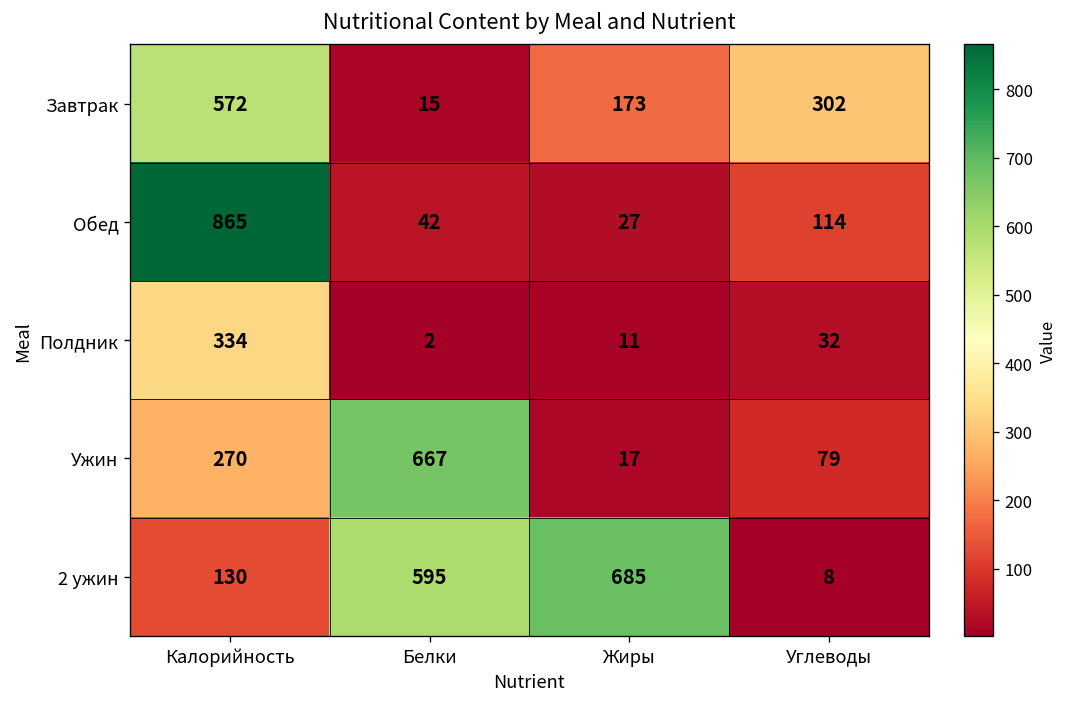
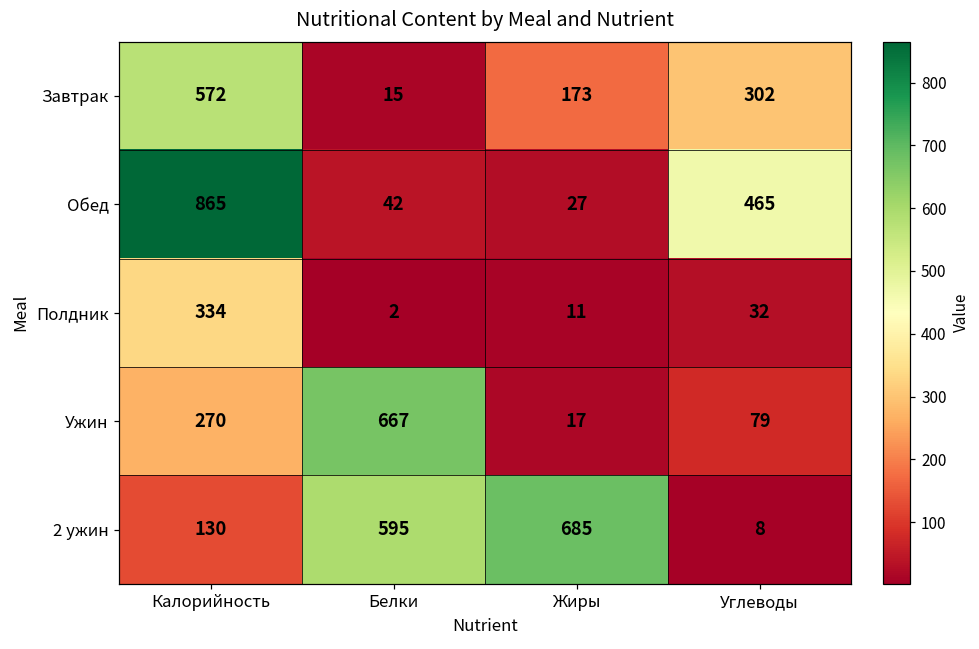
  {
    "Завтрак": {
      "Калорийность": 572,
      "Белки": 15,
      "Жиры": 173,
      "Углеводы": 302
    },
    "Обед": {
      "Калорийность": 865,
      "Белки": 42,
      "Жиры": 27,
-     "Углеводы": 114
+     "Углеводы": 465
    },
    "Полдник": {
      "Калорийность": 334,
      "Белки": 2,
      "Жиры": 11,
      "Углеводы": 32
    },
    "Ужин": {
      "Калорийность": 270,
      "Белки": 667,
      "Жиры": 17,
      "Углеводы": 79
    },
    "2 ужин": {
      "Калорийность": 130,
      "Белки": 595,
      "Жиры": 685,
      "Углеводы": 8
    }
  }
